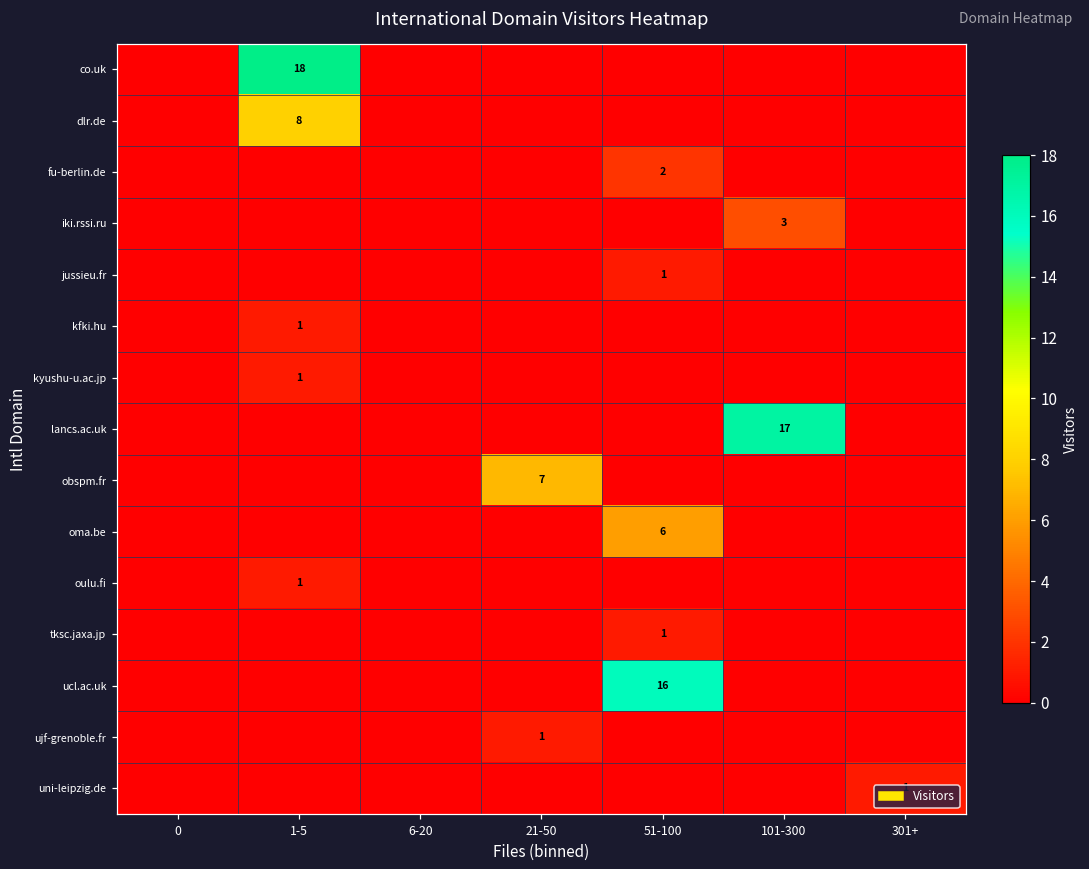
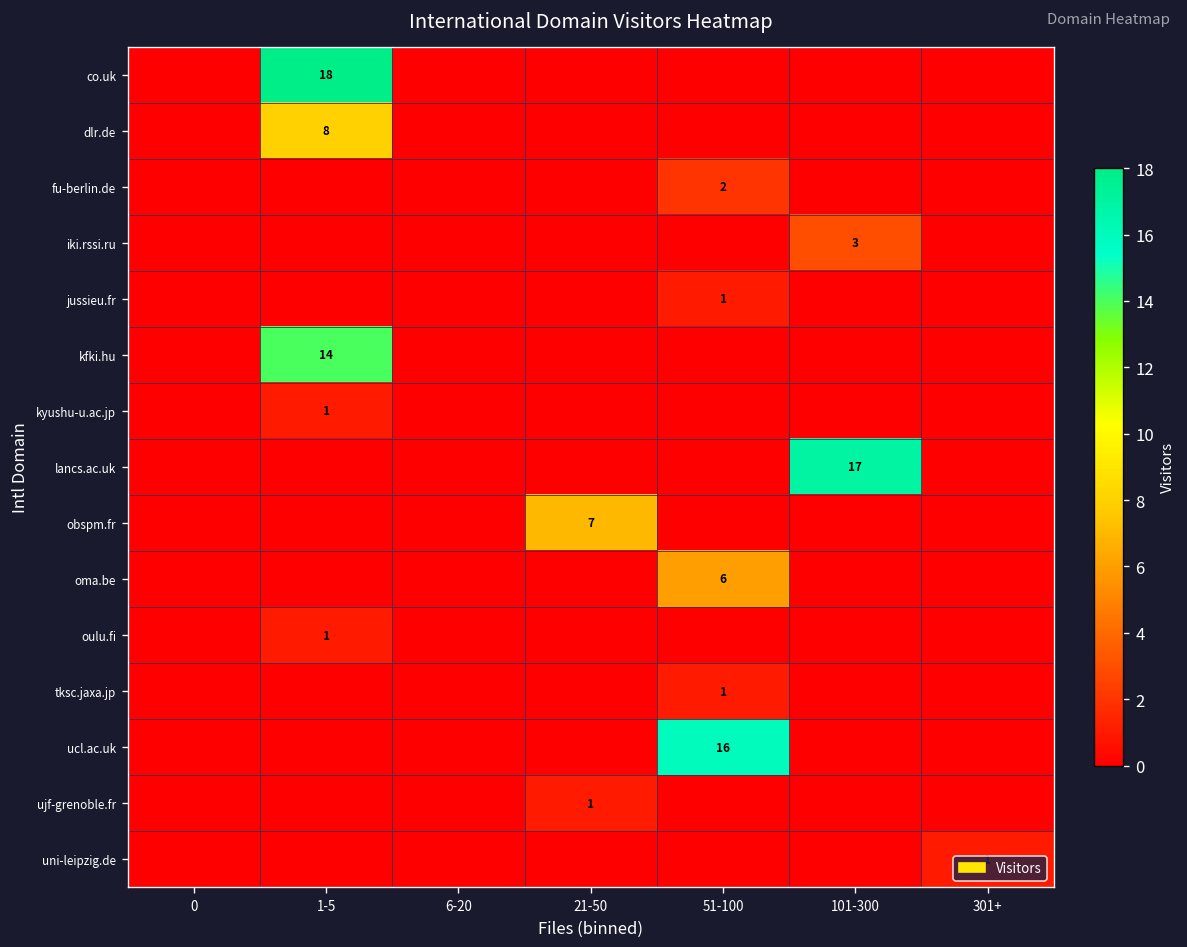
  {
    "co.uk": {
      "1-5": 18
    },
    "dlr.de": {
      "1-5": 8
    },
    "fu-berlin.de": {
      "51-100": 2
    },
    "iki.rssi.ru": {
      "101-300": 3
    },
    "jussieu.fr": {
      "51-100": 1
    },
    "kfki.hu": {
-     "1-5": 1
+     "1-5": 14
    },
    "kyushu-u.ac.jp": {
      "1-5": 1
    },
    "lancs.ac.uk": {
      "101-300": 17
    },
    "obspm.fr": {
      "21-50": 7
    },
    "oma.be": {
      "51-100": 6
    },
    "oulu.fi": {
      "1-5": 1
    },
    "tksc.jaxa.jp": {
      "51-100": 1
    },
    "ucl.ac.uk": {
      "51-100": 16
    },
    "ujf-grenoble.fr": {
      "21-50": 1
    }
  }
